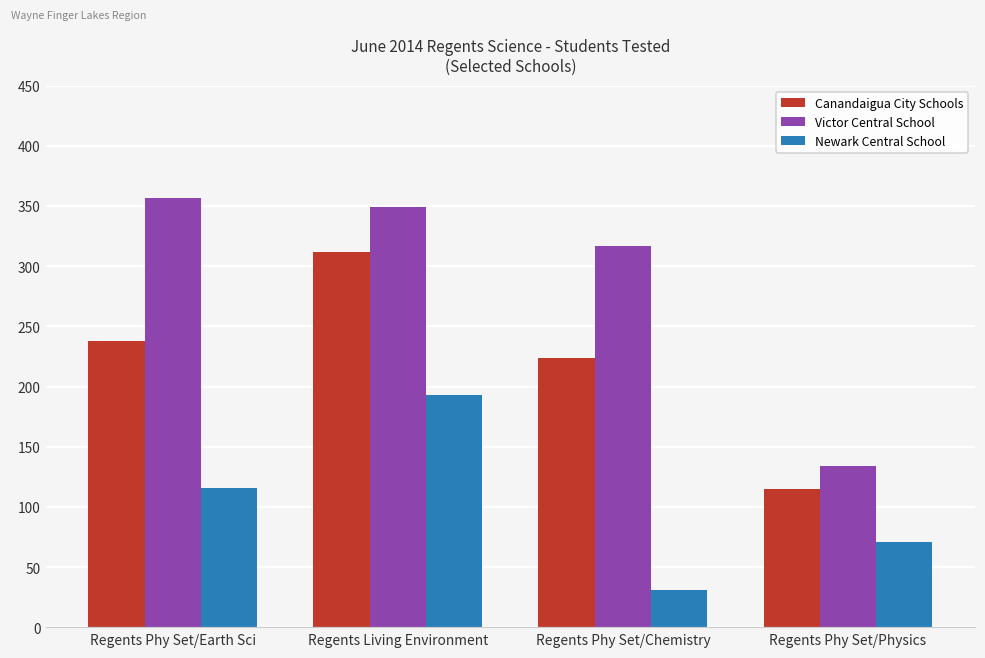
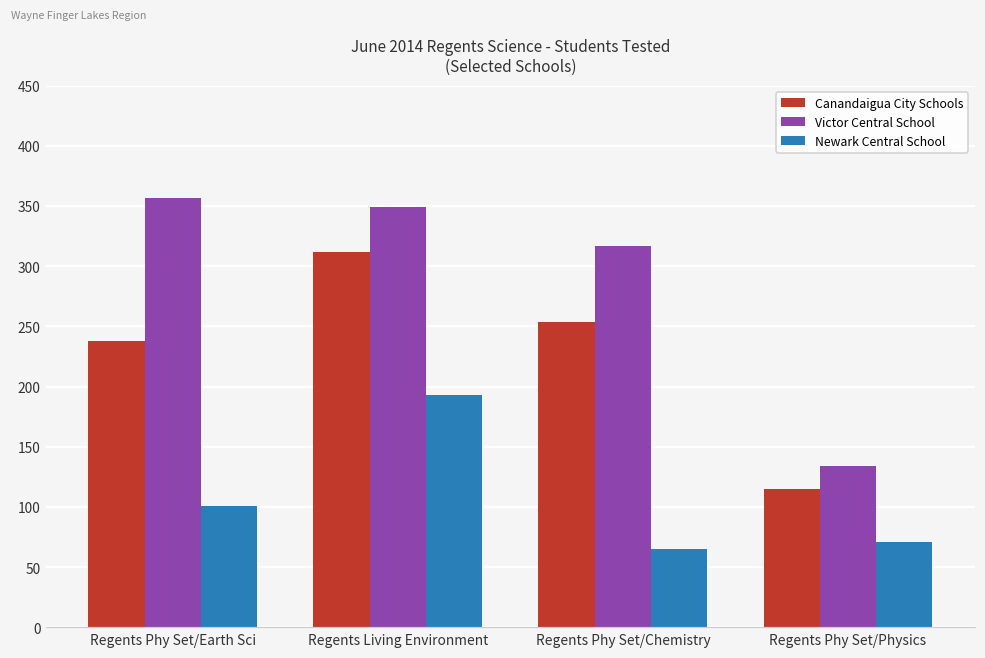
  {
    "Canandaigua City Schools": {
      "Regents Phy Set/Earth Sci": 238,
      "Regents Living Environment": 312,
-     "Regents Phy Set/Chemistry": 224,
+     "Regents Phy Set/Chemistry": 254,
      "Regents Phy Set/Physics": 115
    },
    "Victor Central School": {
      "Regents Phy Set/Earth Sci": 357,
      "Regents Living Environment": 349,
      "Regents Phy Set/Chemistry": 317,
      "Regents Phy Set/Physics": 134
    },
    "Newark Central School": {
-     "Regents Phy Set/Earth Sci": 116,
+     "Regents Phy Set/Earth Sci": 101,
      "Regents Living Environment": 193,
-     "Regents Phy Set/Chemistry": 31,
+     "Regents Phy Set/Chemistry": 65,
      "Regents Phy Set/Physics": 71
    }
  }
